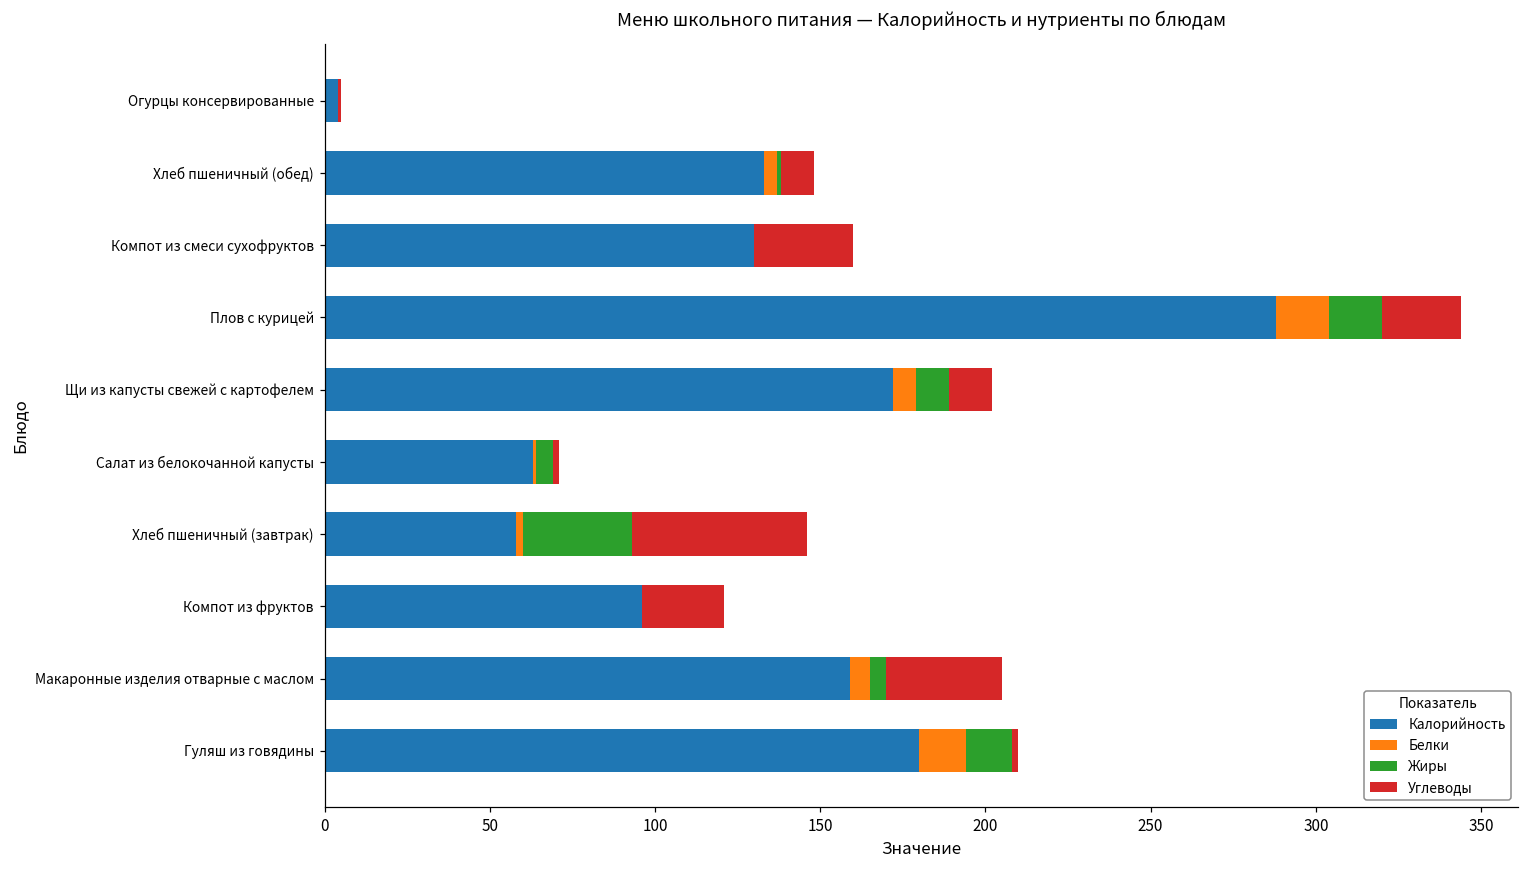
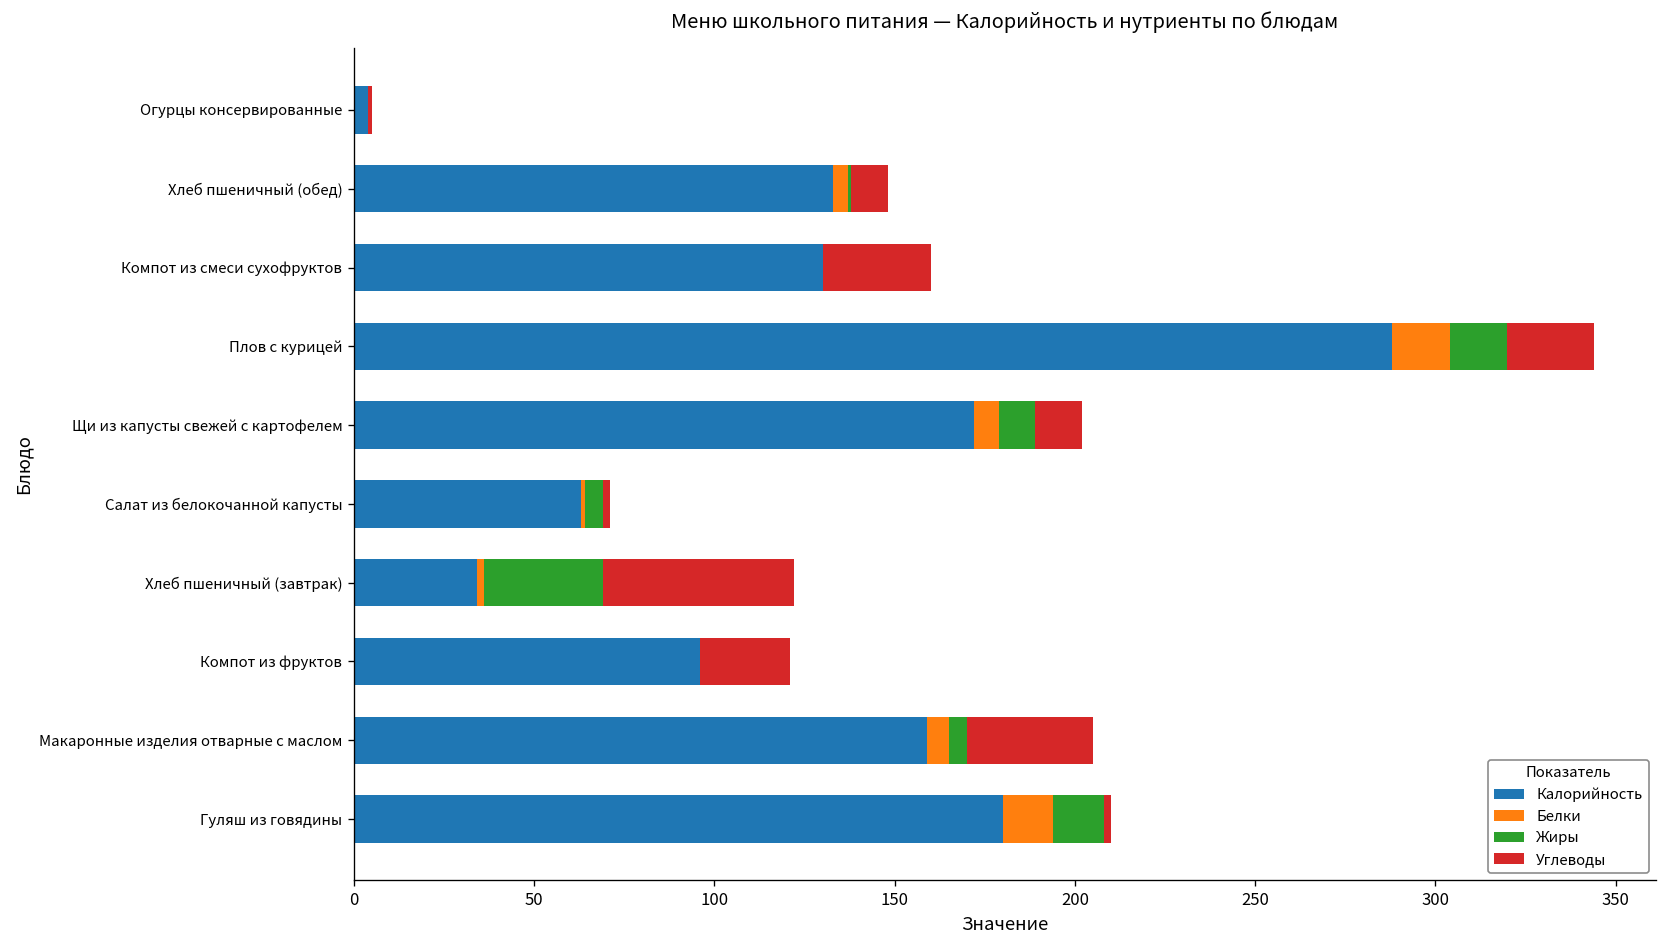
  {
    "Калорийность": {
      "Огурцы консервированные": 4,
      "Хлеб пшеничный (обед)": 133,
      "Компот из смеси сухофруктов": 130,
      "Плов с курицей": 288,
      "Щи из капусты свежей с картофелем": 172,
      "Салат из белокочанной капусты": 63,
-     "Хлеб пшеничный (завтрак)": 58,
+     "Хлеб пшеничный (завтрак)": 34,
      "Компот из фруктов": 96,
      "Макаронные изделия отварные с маслом": 159,
      "Гуляш из говядины": 180
    },
    "Белки": {
      "Огурцы консервированные": 0,
      "Хлеб пшеничный (обед)": 4,
      "Компот из смеси сухофруктов": 0,
      "Плов с курицей": 16,
      "Щи из капусты свежей с картофелем": 7,
      "Салат из белокочанной капусты": 1,
      "Хлеб пшеничный (завтрак)": 2,
      "Компот из фруктов": 0,
      "Макаронные изделия отварные с маслом": 6,
      "Гуляш из говядины": 14
    },
    "Жиры": {
      "Огурцы консервированные": 0,
      "Хлеб пшеничный (обед)": 1,
      "Компот из смеси сухофруктов": 0,
      "Плов с курицей": 16,
      "Щи из капусты свежей с картофелем": 10,
      "Салат из белокочанной капусты": 5,
      "Хлеб пшеничный (завтрак)": 33,
      "Компот из фруктов": 0,
      "Макаронные изделия отварные с маслом": 5,
      "Гуляш из говядины": 14
    },
    "Углеводы": {
      "Огурцы консервированные": 1,
      "Хлеб пшеничный (обед)": 10,
      "Компот из смеси сухофруктов": 30,
      "Плов с курицей": 24,
      "Щи из капусты свежей с картофелем": 13,
      "Салат из белокочанной капусты": 2,
      "Хлеб пшеничный (завтрак)": 53,
      "Компот из фруктов": 25,
      "Макаронные изделия отварные с маслом": 35,
      "Гуляш из говядины": 2
    }
  }
